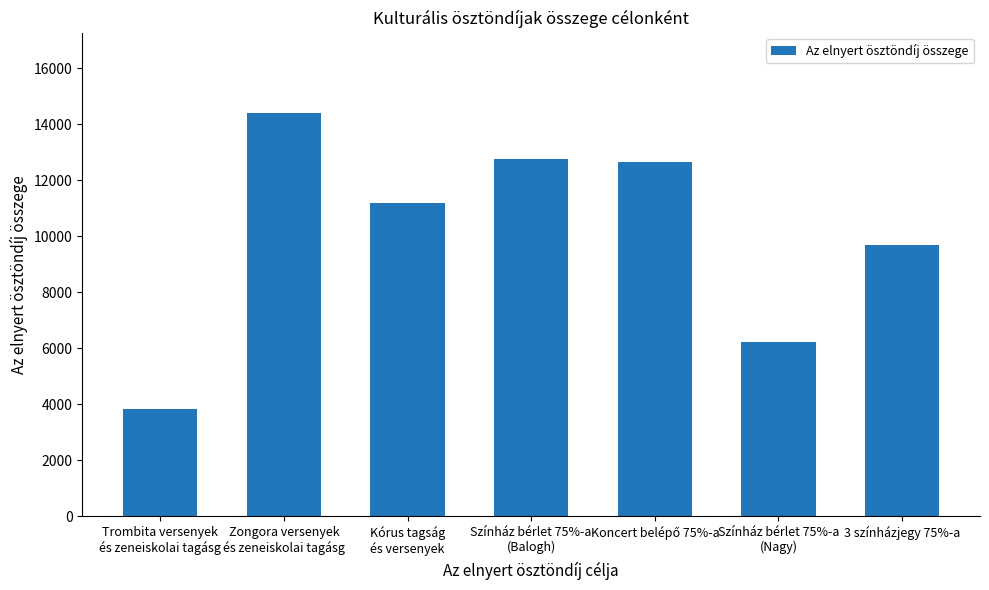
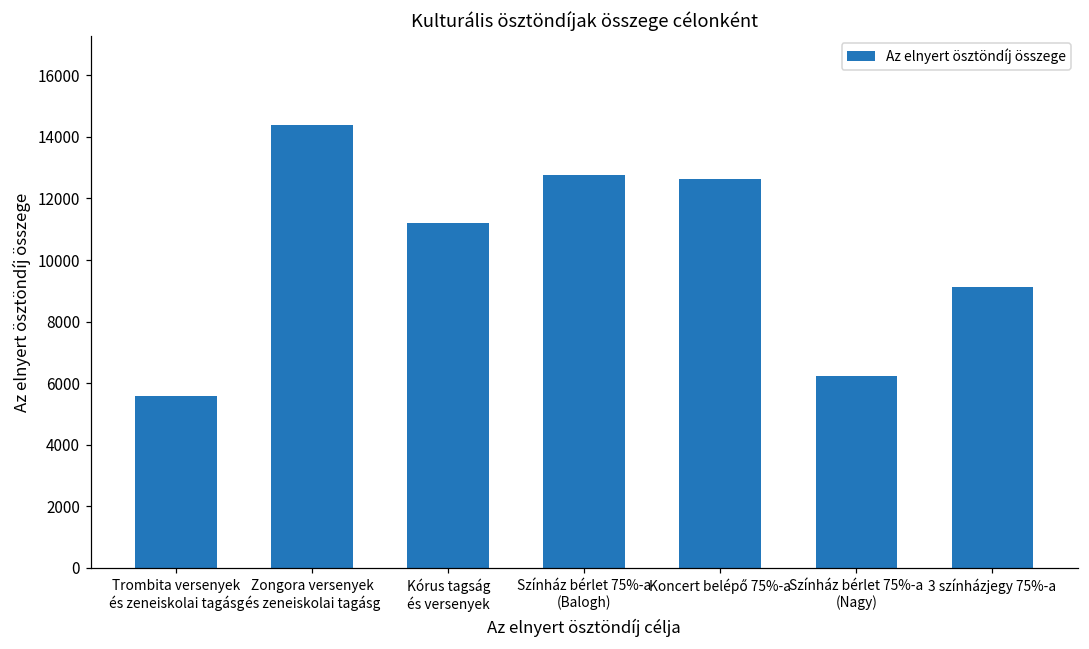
  {
-   "Trombita versenyek és zeneiskolai tagásg": 3800,
+   "Trombita versenyek és zeneiskolai tagásg": 5600,
    "Zongora versenyek és zeneiskolai tagásg": 14400,
    "Kórus tagság és versenyek": 11200,
    "Színház bérlet 75%-a (Balogh)": 12800,
    "Koncert belépő 75%-a": 12600,
    "Színház bérlet 75%-a (Nagy)": 6200,
-   "3 színházjegy 75%-a": 9700
+   "3 színházjegy 75%-a": 9100
  }
